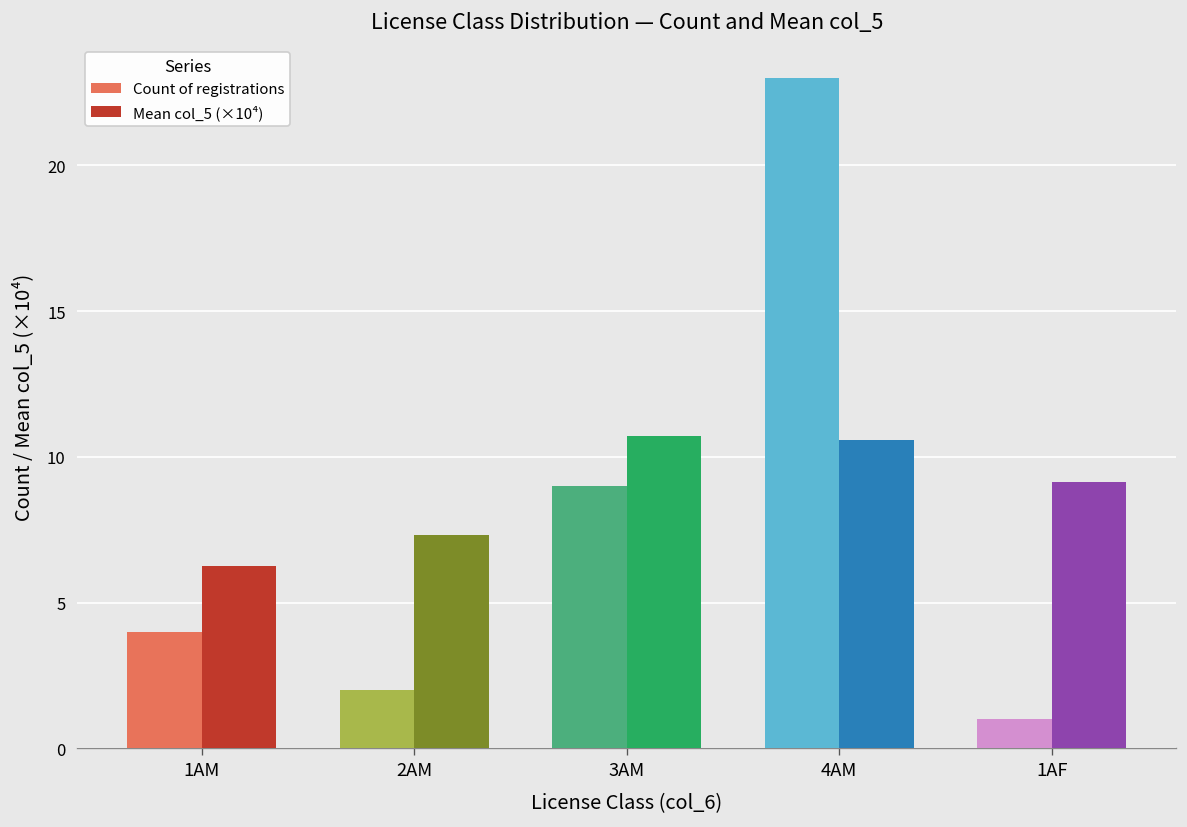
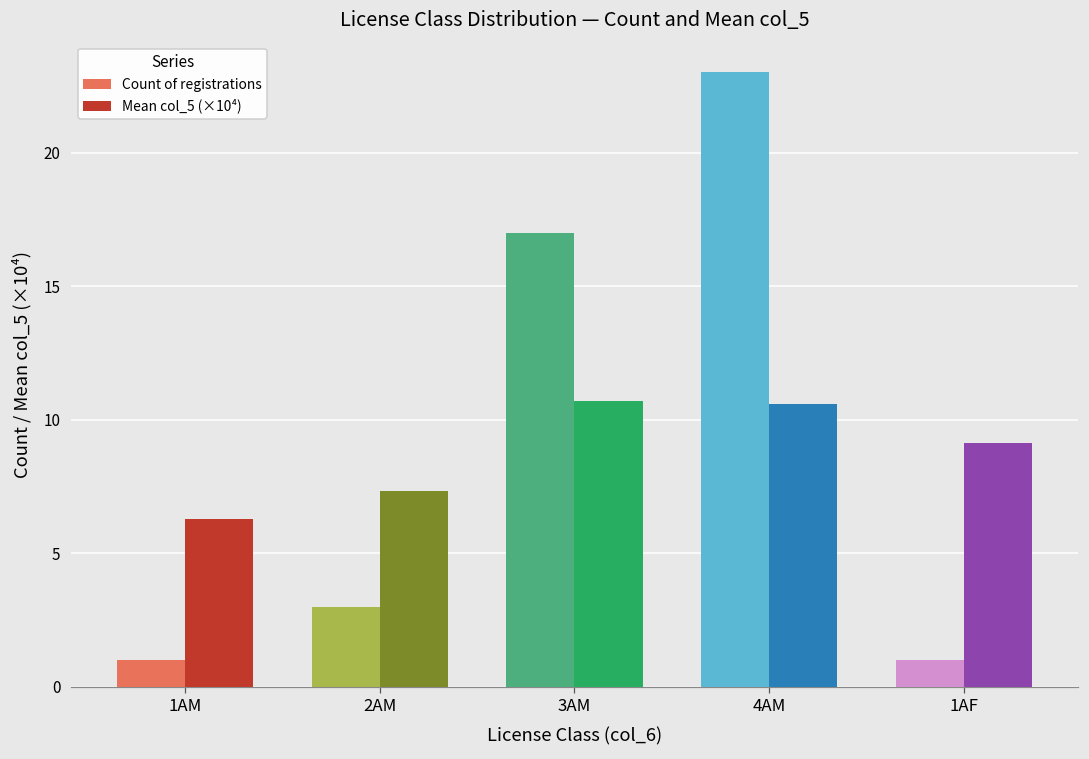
  {
    "Count of registrations": {
-     "1AM": 4,
-     "2AM": 2,
-     "3AM": 9,
+     "1AM": 1,
+     "2AM": 3,
+     "3AM": 17,
      "4AM": 23,
      "1AF": 1
    },
    "Mean col_5 (×10⁴)": {
      "1AM": 6.3,
      "2AM": 7.3,
      "3AM": 10.7,
      "4AM": 10.6,
      "1AF": 9.1
    }
  }
